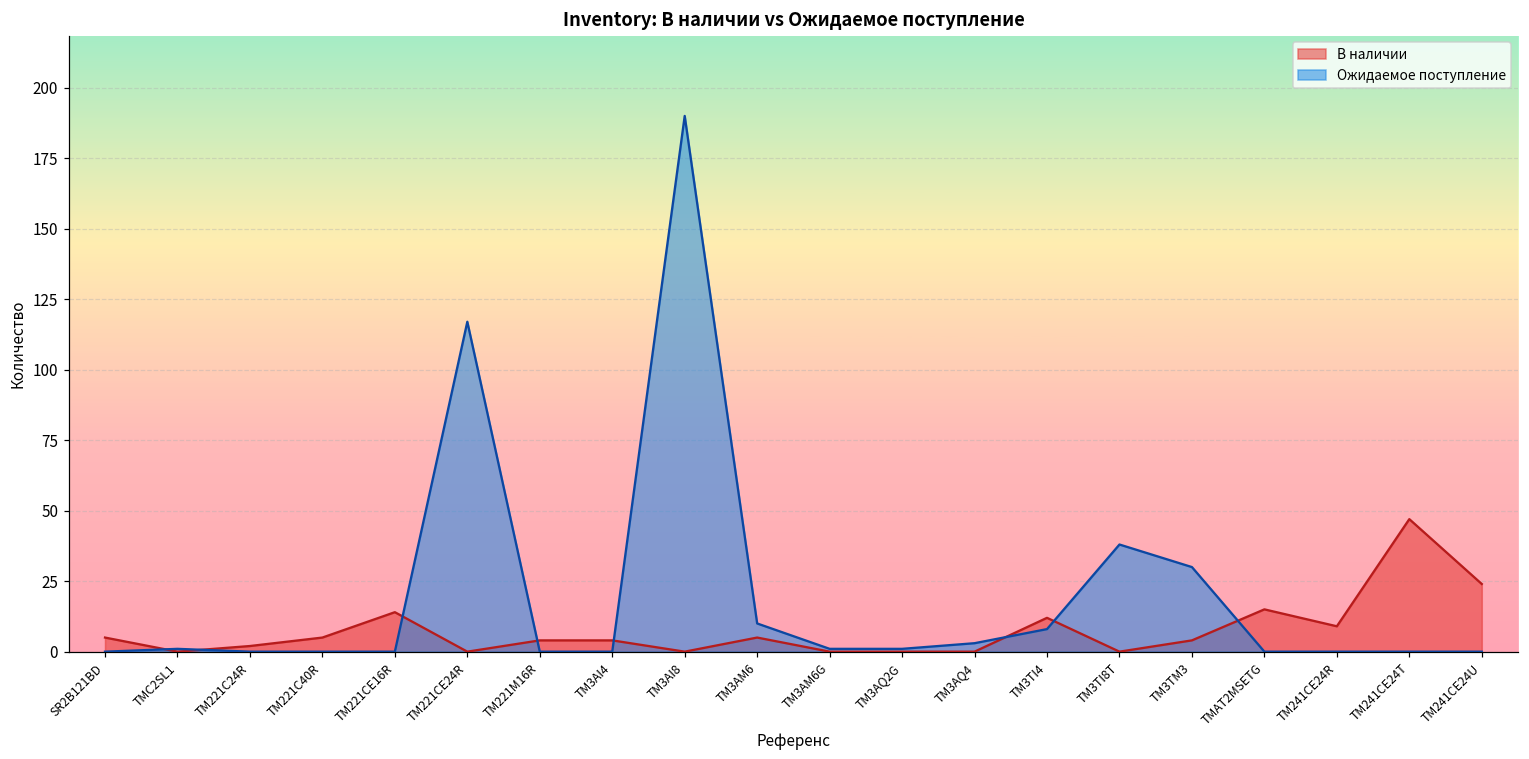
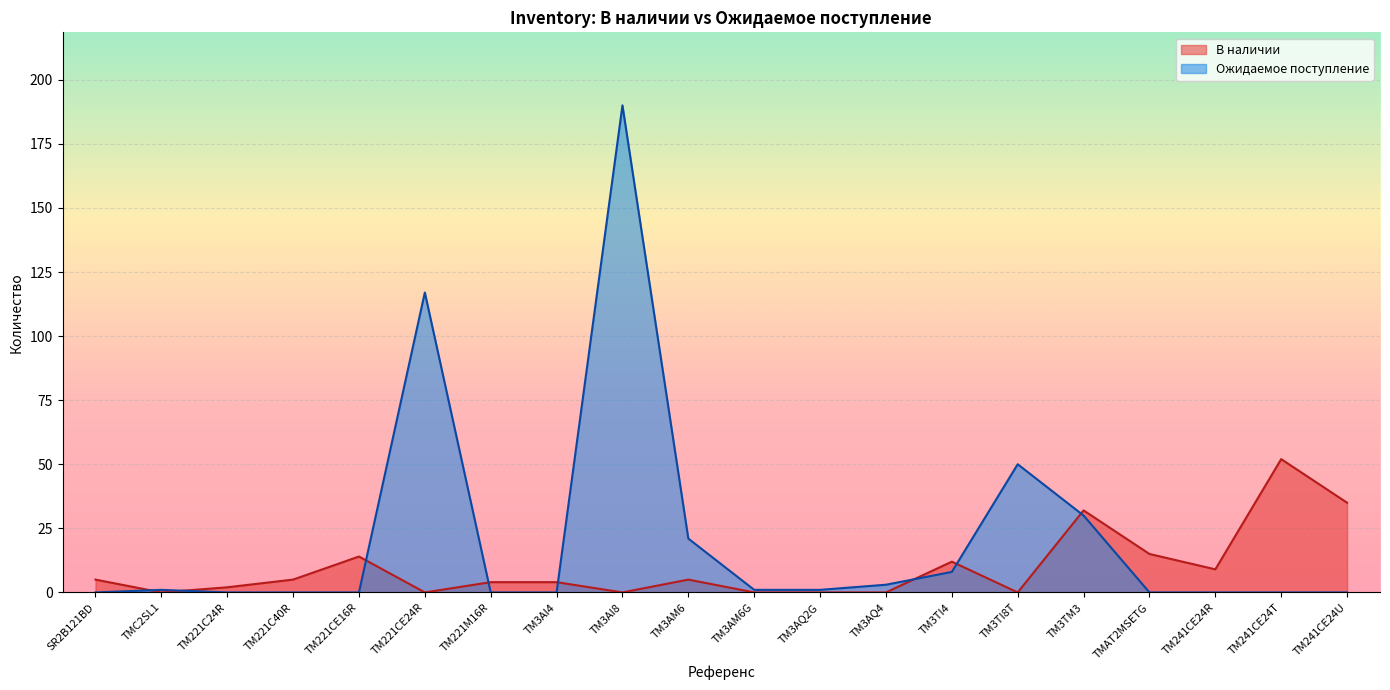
  {
    "В наличии": {
      "SR2B121BD": 5,
      "TM221C24R": 2,
      "TM221C40R": 5,
      "TM221CE16R": 14,
      "TM221CE24R": 0,
      "TM221M16R": 4,
      "TM3AI4": 4,
      "TM3AI8": 0,
      "TM3AM6": 5,
      "TM3AQ4": 0,
      "TM3TI4": 12,
      "TM3TI8T": 0,
-     "TM3TM3": 4,
+     "TM3TM3": 32,
      "TMAT2MSETG": 15,
      "TM241CE24R": 9,
-     "TM241CE24T": 47,
-     "TM241CE24U": 24
+     "TM241CE24T": 52,
+     "TM241CE24U": 35
    },
    "Ожидаемое поступление": {
      "SR2B121BD": 0,
      "TM221C24R": 0,
      "TM221C40R": 0,
      "TM221CE16R": 0,
      "TM221CE24R": 117,
      "TM221M16R": 0,
      "TM3AI4": 0,
      "TM3AI8": 190,
-     "TM3AM6": 10,
+     "TM3AM6": 21,
      "TM3AQ4": 3,
      "TM3TI4": 8,
-     "TM3TI8T": 38,
+     "TM3TI8T": 50,
      "TM3TM3": 30,
      "TMAT2MSETG": 0,
      "TM241CE24R": 0,
      "TM241CE24T": 0,
      "TM241CE24U": 0
    }
  }
